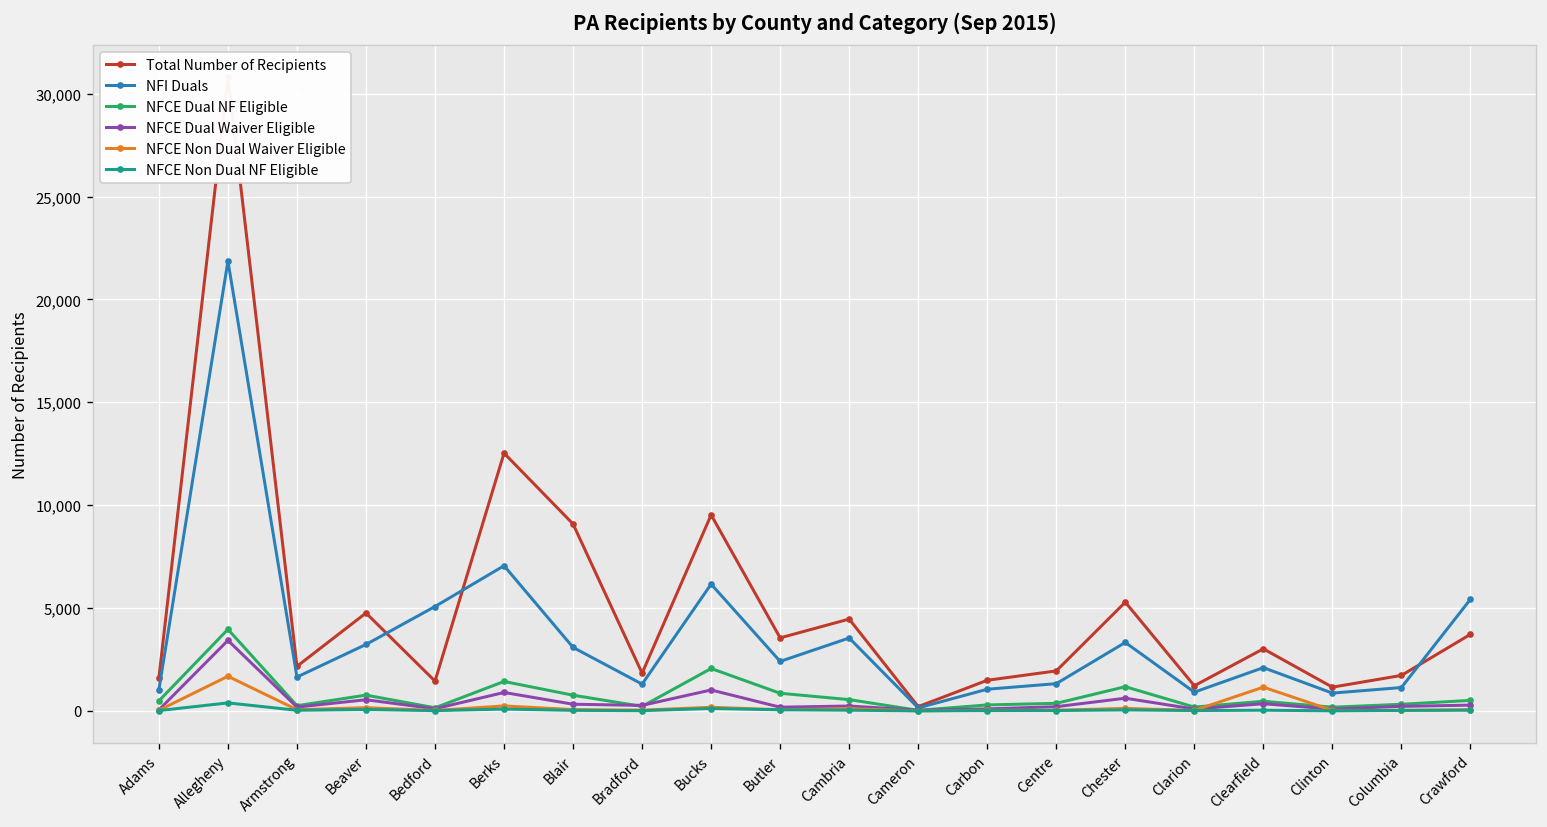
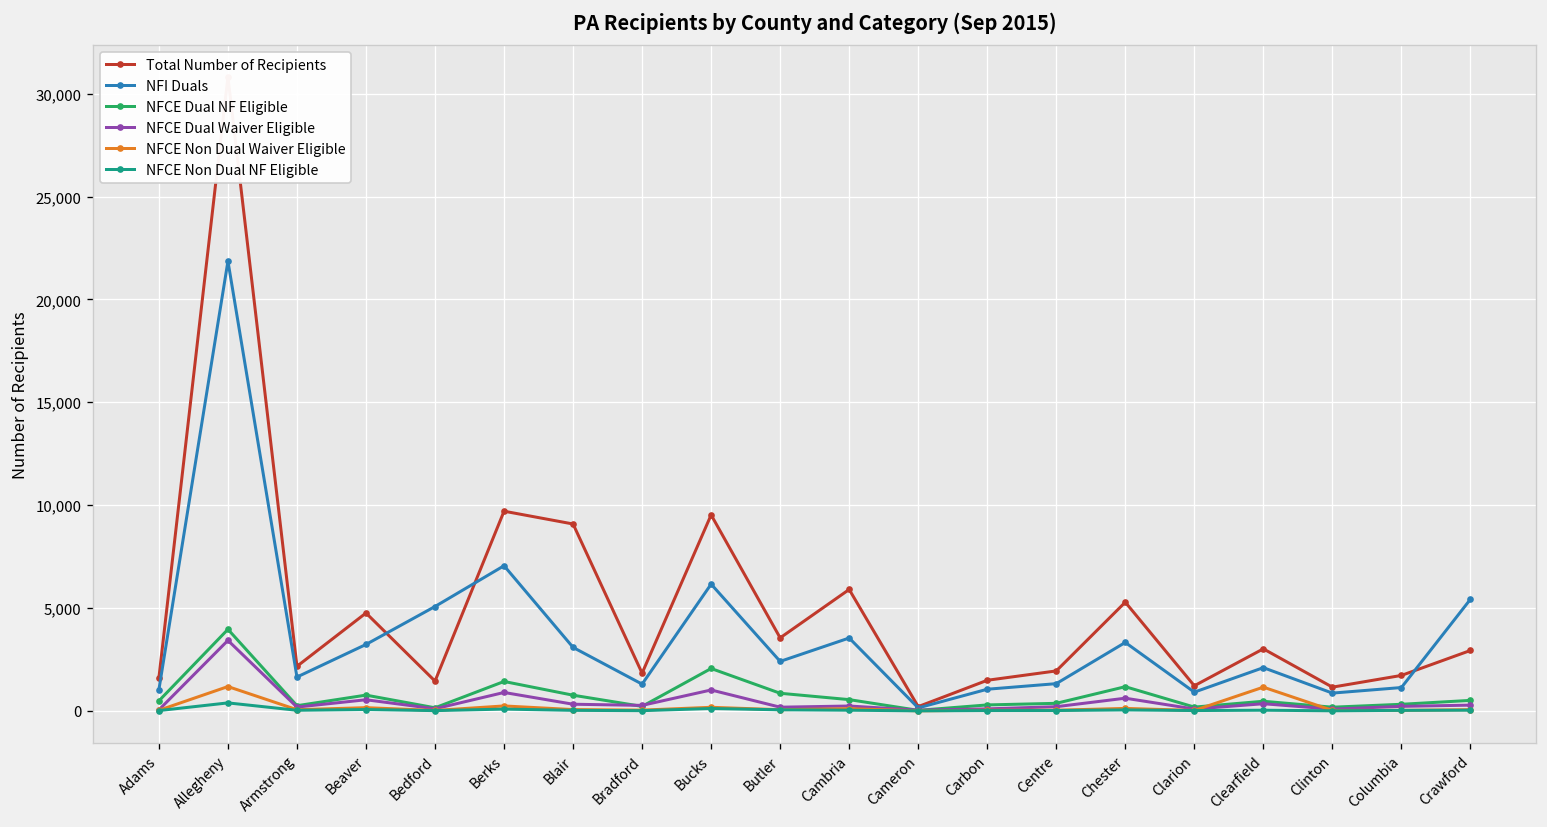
  {
    "Total Number of Recipients": {
      "Adams": "1,600",
      "Armstrong": "2,200",
      "Beaver": "4,800",
      "Bedford": "1,400",
-     "Berks": "12,500",
+     "Berks": "9,700",
      "Blair": "9,100",
      "Bradford": "1,800",
      "Bucks": "9,500",
      "Butler": "3,500",
-     "Cambria": "4,500",
+     "Cambria": "5,900",
      "Carbon": "1,500",
      "Centre": "1,900",
      "Chester": "5,300",
      "Clarion": "1,200",
      "Clearfield": "3,000",
      "Clinton": "1,200",
      "Columbia": "1,700",
-     "Crawford": "3,700"
+     "Crawford": "2,900"
    },
    "NFI Duals": {
      "Adams": "1,000",
      "Allegheny": "21,900",
      "Armstrong": "1,600",
      "Beaver": "3,200",
      "Bedford": "5,100",
      "Berks": "7,100",
      "Blair": "3,100",
      "Bradford": "1,300",
      "Bucks": "6,200",
      "Butler": "2,400",
      "Cambria": "3,500",
      "Carbon": "1,100",
      "Centre": "1,300",
      "Chester": "3,300",
      "Clarion": "900",
      "Clearfield": "2,100",
      "Clinton": "900",
      "Columbia": "1,100",
      "Crawford": "5,400"
    },
    "NFCE Dual Waiver Eligible": {
      "Allegheny": "3,400",
      "Beaver": "500",
      "Berks": "900",
      "Blair": "300",
      "Bucks": "1,000",
      "Centre": "200",
      "Chester": "600",
      "Crawford": "300"
    },
    "NFCE Non Dual Waiver Eligible": {
-     "Allegheny": "1,700",
+     "Allegheny": "1,200",
      "Berks": "200",
      "Clearfield": "1,200"
    }
  }
